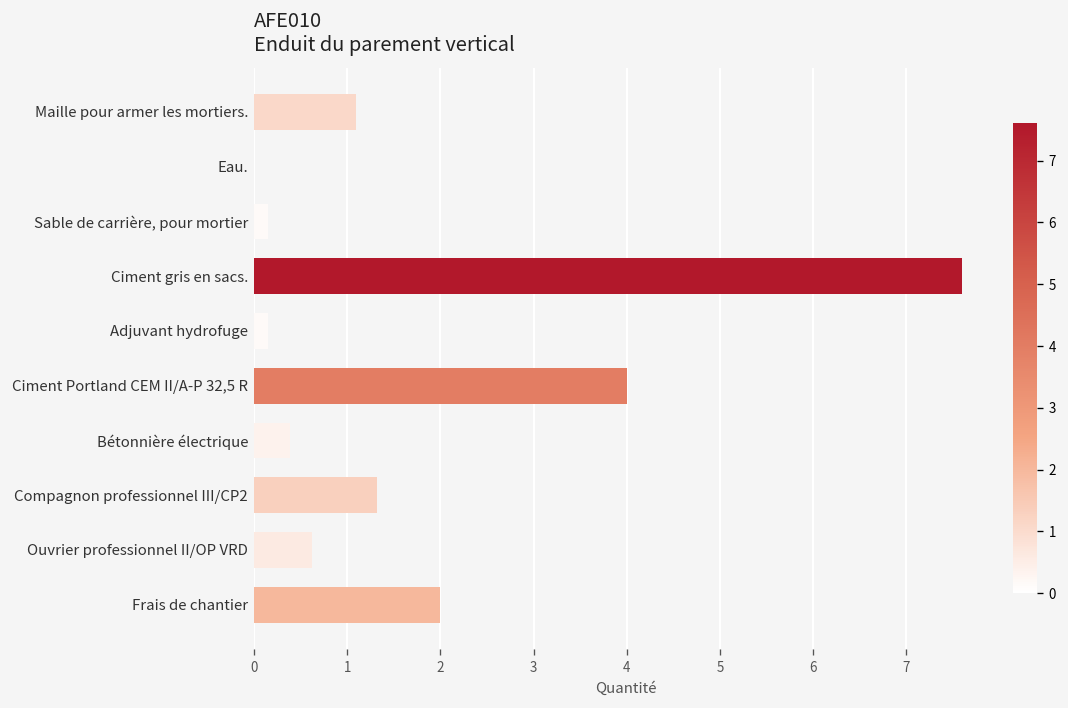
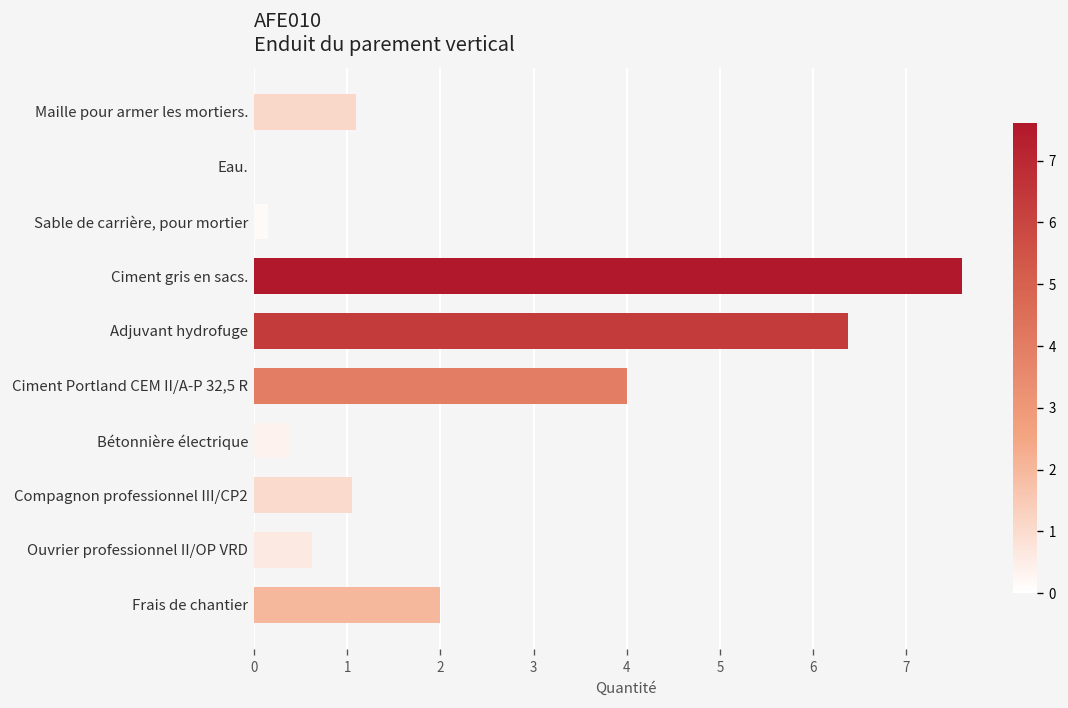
  {
    "Maille pour armer les mortiers.": 1.1,
    "Sable de carrière, pour mortier": 0.2,
    "Ciment gris en sacs.": 7.6,
-   "Adjuvant hydrofuge": 0.2,
+   "Adjuvant hydrofuge": 6.4,
    "Ciment Portland CEM II/A-P 32,5 R": 4.0,
    "Bétonnière électrique": 0.4,
-   "Compagnon professionnel III/CP2": 1.3,
+   "Compagnon professionnel III/CP2": 1.1,
    "Ouvrier professionnel II/OP VRD": 0.6,
    "Frais de chantier": 2.0
  }
